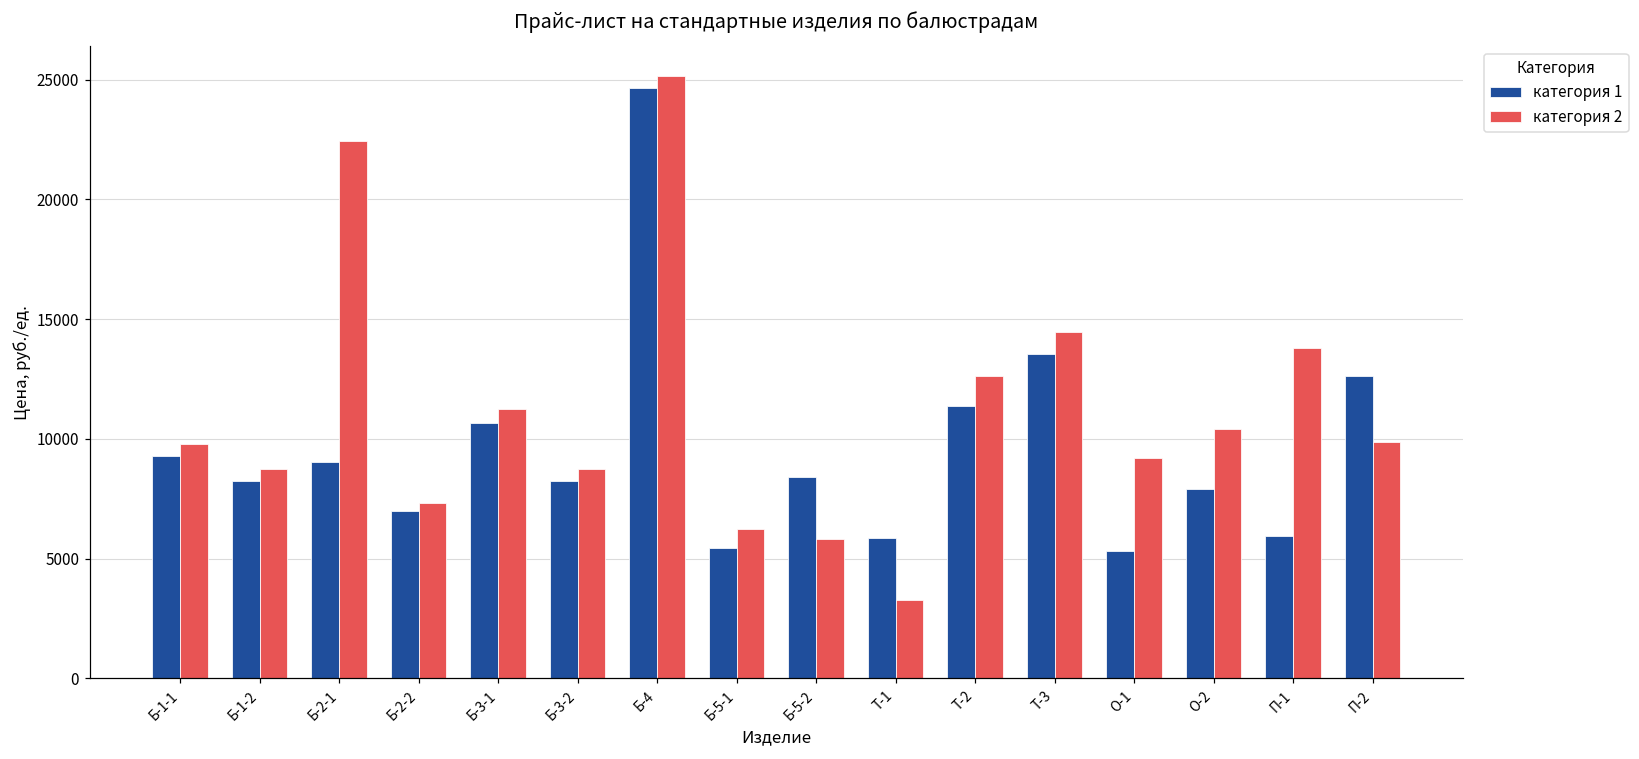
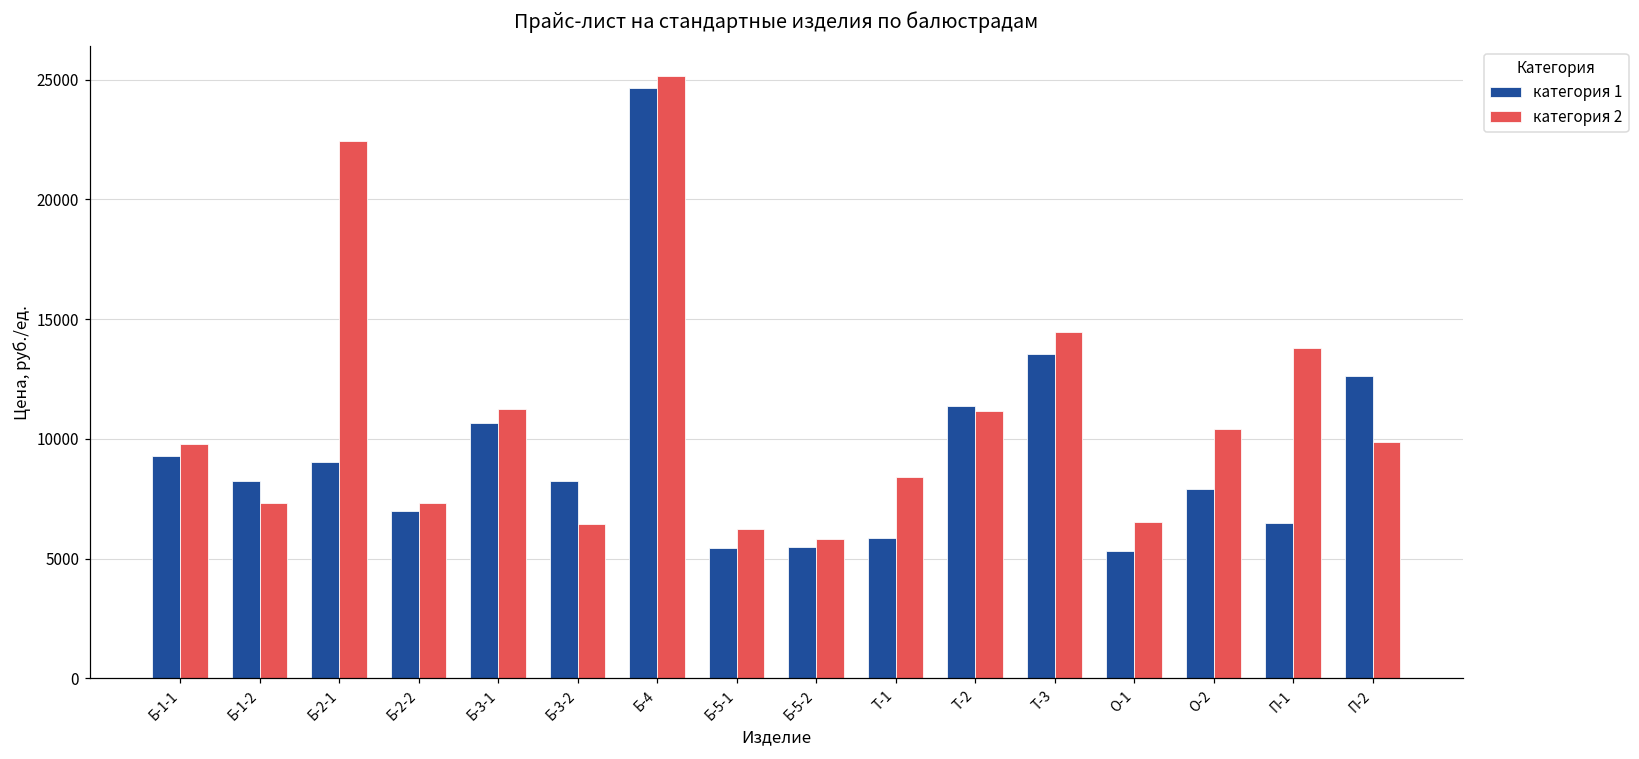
  {
    "категория 1": {
      "Б-1-1": 9300,
      "Б-1-2": 8200,
      "Б-2-1": 9000,
      "Б-2-2": 7000,
      "Б-3-1": 10700,
      "Б-3-2": 8200,
      "Б-4": 24700,
      "Б-5-1": 5500,
-     "Б-5-2": 8400,
+     "Б-5-2": 5500,
      "Т-1": 5900,
      "Т-2": 11400,
      "Т-3": 13600,
      "О-1": 5300,
      "О-2": 7900,
-     "П-1": 6000,
+     "П-1": 6500,
      "П-2": 12600
    },
    "категория 2": {
      "Б-1-1": 9800,
-     "Б-1-2": 8700,
+     "Б-1-2": 7300,
      "Б-2-1": 22400,
      "Б-2-2": 7300,
      "Б-3-1": 11200,
-     "Б-3-2": 8700,
+     "Б-3-2": 6400,
      "Б-4": 25100,
      "Б-5-1": 6300,
      "Б-5-2": 5800,
-     "Т-1": 3300,
-     "Т-2": 12600,
+     "Т-1": 8400,
+     "Т-2": 11100,
      "Т-3": 14500,
-     "О-1": 9200,
+     "О-1": 6500,
      "О-2": 10400,
      "П-1": 13800,
      "П-2": 9900
    }
  }
